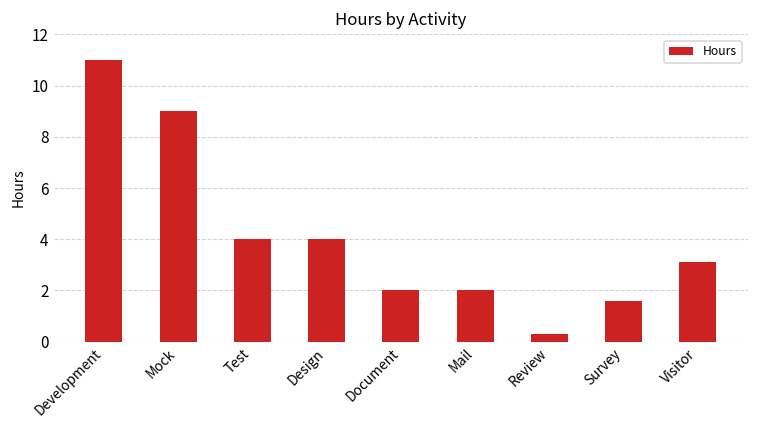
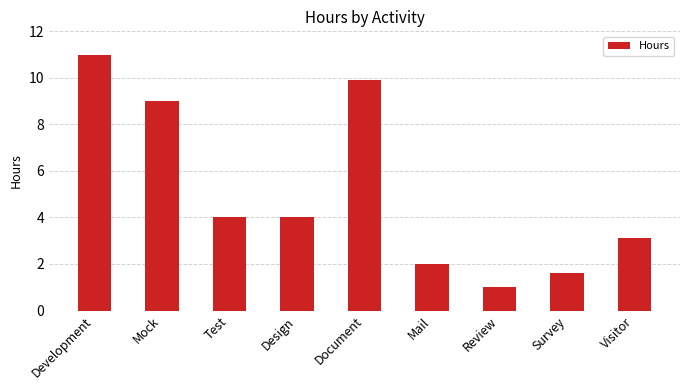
  {
    "Development": 11.0,
    "Mock": 9.0,
    "Test": 4.0,
    "Design": 4.0,
-   "Document": 2.0,
+   "Document": 9.9,
    "Mail": 2.0,
-   "Review": 0.3,
+   "Review": 1.0,
    "Survey": 1.6,
    "Visitor": 3.1
  }
